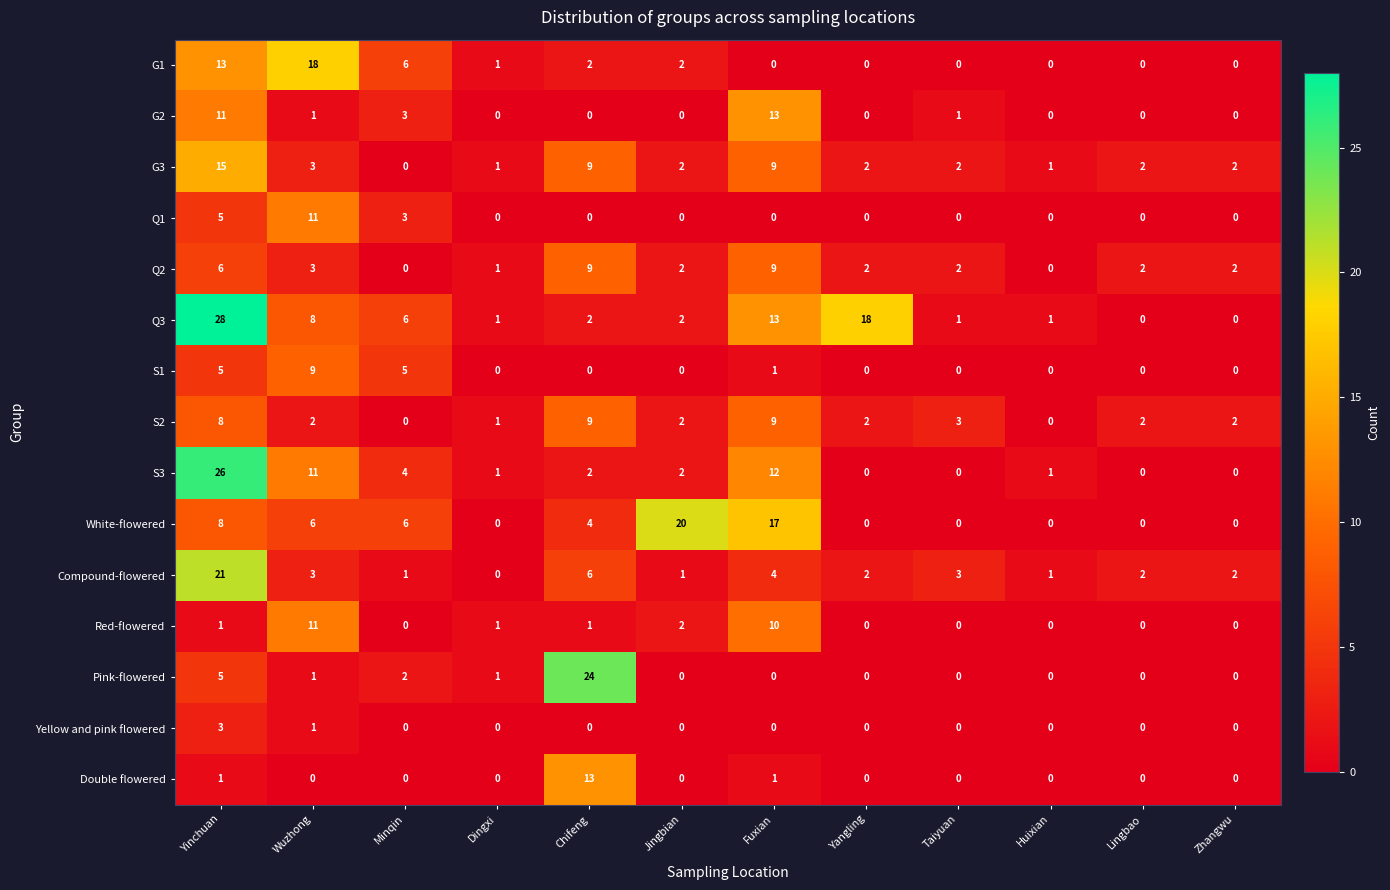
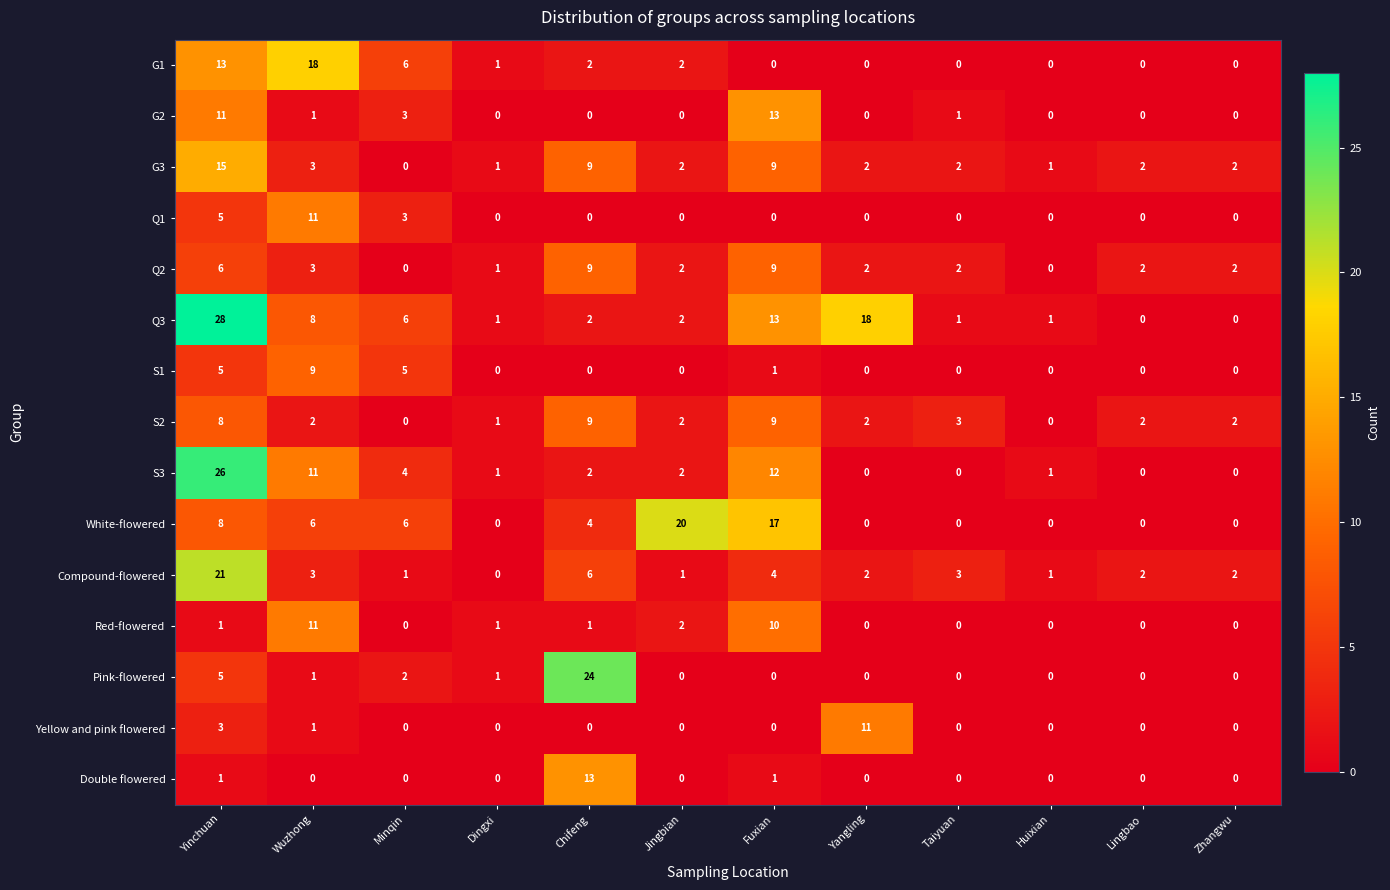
  {
    "G1": {
      "Yinchuan": 13,
      "Wuzhong": 18,
      "Minqin": 6,
      "Dingxi": 1,
      "Chifeng": 2,
      "Jingbian": 2,
      "Fuxian": 0,
      "Yangling": 0,
      "Taiyuan": 0,
      "Huixian": 0,
      "Lingbao": 0,
      "Zhangwu": 0
    },
    "G2": {
      "Yinchuan": 11,
      "Wuzhong": 1,
      "Minqin": 3,
      "Dingxi": 0,
      "Chifeng": 0,
      "Jingbian": 0,
      "Fuxian": 13,
      "Yangling": 0,
      "Taiyuan": 1,
      "Huixian": 0,
      "Lingbao": 0,
      "Zhangwu": 0
    },
    "G3": {
      "Yinchuan": 15,
      "Wuzhong": 3,
      "Minqin": 0,
      "Dingxi": 1,
      "Chifeng": 9,
      "Jingbian": 2,
      "Fuxian": 9,
      "Yangling": 2,
      "Taiyuan": 2,
      "Huixian": 1,
      "Lingbao": 2,
      "Zhangwu": 2
    },
    "Q1": {
      "Yinchuan": 5,
      "Wuzhong": 11,
      "Minqin": 3,
      "Dingxi": 0,
      "Chifeng": 0,
      "Jingbian": 0,
      "Fuxian": 0,
      "Yangling": 0,
      "Taiyuan": 0,
      "Huixian": 0,
      "Lingbao": 0,
      "Zhangwu": 0
    },
    "Q2": {
      "Yinchuan": 6,
      "Wuzhong": 3,
      "Minqin": 0,
      "Dingxi": 1,
      "Chifeng": 9,
      "Jingbian": 2,
      "Fuxian": 9,
      "Yangling": 2,
      "Taiyuan": 2,
      "Huixian": 0,
      "Lingbao": 2,
      "Zhangwu": 2
    },
    "Q3": {
      "Yinchuan": 28,
      "Wuzhong": 8,
      "Minqin": 6,
      "Dingxi": 1,
      "Chifeng": 2,
      "Jingbian": 2,
      "Fuxian": 13,
      "Yangling": 18,
      "Taiyuan": 1,
      "Huixian": 1,
      "Lingbao": 0,
      "Zhangwu": 0
    },
    "S1": {
      "Yinchuan": 5,
      "Wuzhong": 9,
      "Minqin": 5,
      "Dingxi": 0,
      "Chifeng": 0,
      "Jingbian": 0,
      "Fuxian": 1,
      "Yangling": 0,
      "Taiyuan": 0,
      "Huixian": 0,
      "Lingbao": 0,
      "Zhangwu": 0
    },
    "S2": {
      "Yinchuan": 8,
      "Wuzhong": 2,
      "Minqin": 0,
      "Dingxi": 1,
      "Chifeng": 9,
      "Jingbian": 2,
      "Fuxian": 9,
      "Yangling": 2,
      "Taiyuan": 3,
      "Huixian": 0,
      "Lingbao": 2,
      "Zhangwu": 2
    },
    "S3": {
      "Yinchuan": 26,
      "Wuzhong": 11,
      "Minqin": 4,
      "Dingxi": 1,
      "Chifeng": 2,
      "Jingbian": 2,
      "Fuxian": 12,
      "Yangling": 0,
      "Taiyuan": 0,
      "Huixian": 1,
      "Lingbao": 0,
      "Zhangwu": 0
    },
    "White-flowered": {
      "Yinchuan": 8,
      "Wuzhong": 6,
      "Minqin": 6,
      "Dingxi": 0,
      "Chifeng": 4,
      "Jingbian": 20,
      "Fuxian": 17,
      "Yangling": 0,
      "Taiyuan": 0,
      "Huixian": 0,
      "Lingbao": 0,
      "Zhangwu": 0
    },
    "Compound-flowered": {
      "Yinchuan": 21,
      "Wuzhong": 3,
      "Minqin": 1,
      "Dingxi": 0,
      "Chifeng": 6,
      "Jingbian": 1,
      "Fuxian": 4,
      "Yangling": 2,
      "Taiyuan": 3,
      "Huixian": 1,
      "Lingbao": 2,
      "Zhangwu": 2
    },
    "Red-flowered": {
      "Yinchuan": 1,
      "Wuzhong": 11,
      "Minqin": 0,
      "Dingxi": 1,
      "Chifeng": 1,
      "Jingbian": 2,
      "Fuxian": 10,
      "Yangling": 0,
      "Taiyuan": 0,
      "Huixian": 0,
      "Lingbao": 0,
      "Zhangwu": 0
    },
    "Pink-flowered": {
      "Yinchuan": 5,
      "Wuzhong": 1,
      "Minqin": 2,
      "Dingxi": 1,
      "Chifeng": 24,
      "Jingbian": 0,
      "Fuxian": 0,
      "Yangling": 0,
      "Taiyuan": 0,
      "Huixian": 0,
      "Lingbao": 0,
      "Zhangwu": 0
    },
    "Yellow and pink flowered": {
      "Yinchuan": 3,
      "Wuzhong": 1,
      "Minqin": 0,
      "Dingxi": 0,
      "Chifeng": 0,
      "Jingbian": 0,
      "Fuxian": 0,
-     "Yangling": 0,
+     "Yangling": 11,
      "Taiyuan": 0,
      "Huixian": 0,
      "Lingbao": 0,
      "Zhangwu": 0
    },
    "Double flowered": {
      "Yinchuan": 1,
      "Wuzhong": 0,
      "Minqin": 0,
      "Dingxi": 0,
      "Chifeng": 13,
      "Jingbian": 0,
      "Fuxian": 1,
      "Yangling": 0,
      "Taiyuan": 0,
      "Huixian": 0,
      "Lingbao": 0,
      "Zhangwu": 0
    }
  }
